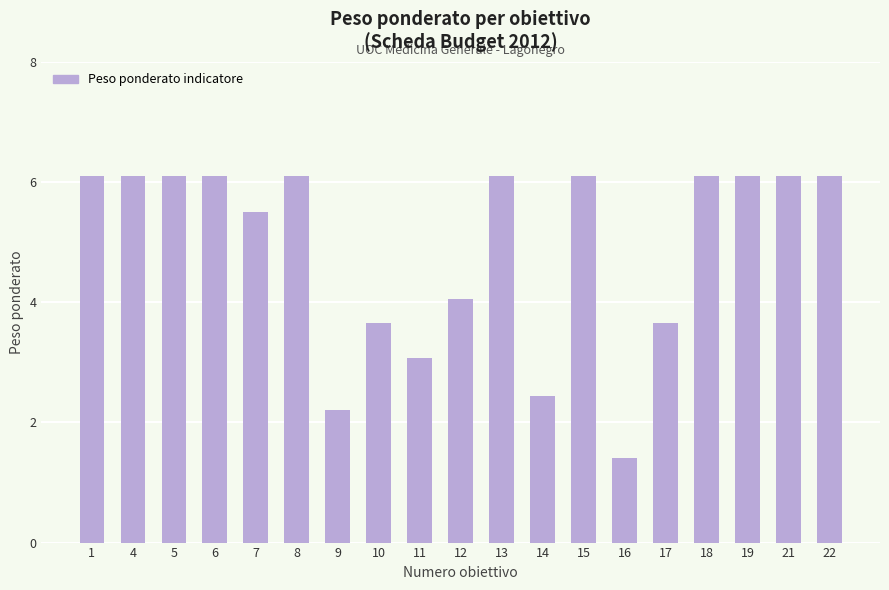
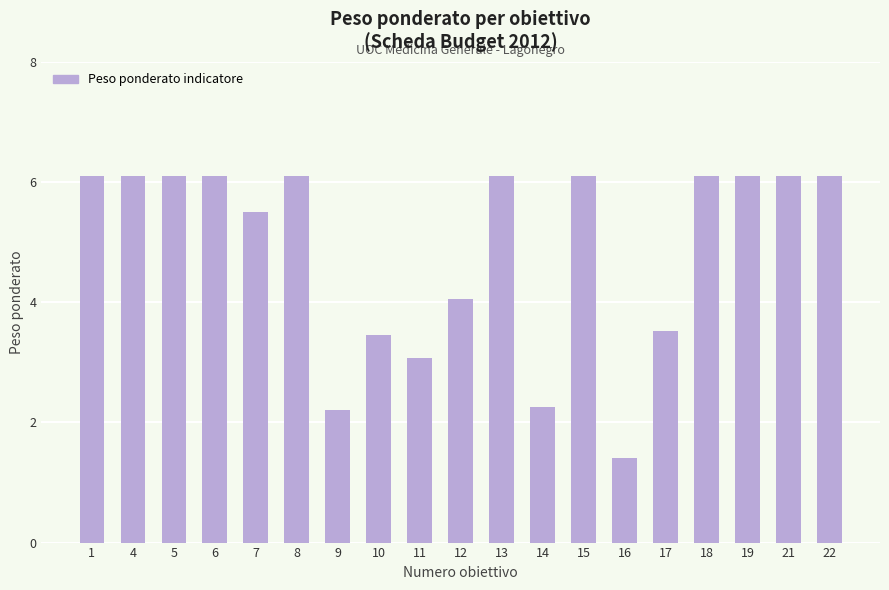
  {
    "1": 6.1,
    "4": 6.1,
    "5": 6.1,
    "6": 6.1,
    "7": 5.5,
    "8": 6.1,
    "9": 2.2,
-   "10": 3.7,
+   "10": 3.5,
    "11": 3.1,
    "12": 4.1,
    "13": 6.1,
-   "14": 2.4,
+   "14": 2.3,
    "15": 6.1,
    "16": 1.4,
-   "17": 3.7,
+   "17": 3.5,
    "18": 6.1,
    "19": 6.1,
    "21": 6.1,
    "22": 6.1
  }
